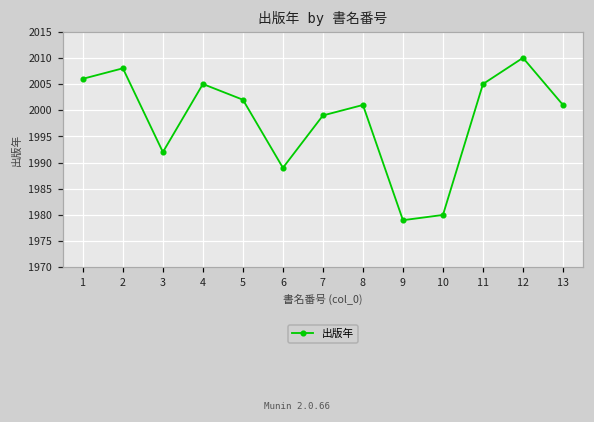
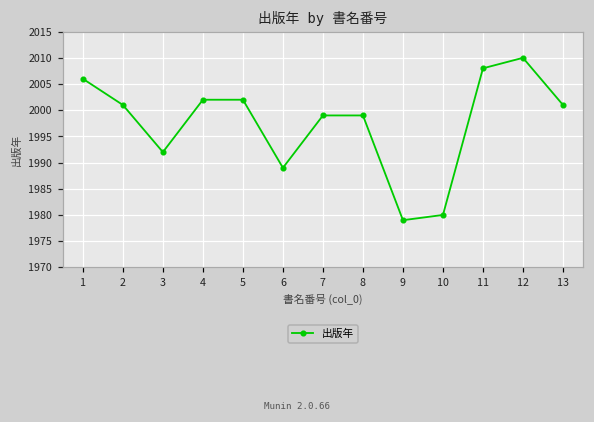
  {
    "1": 2006,
-   "2": 2008,
+   "2": 2001,
    "3": 1992,
-   "4": 2005,
+   "4": 2002,
    "5": 2002,
    "6": 1989,
    "7": 1999,
-   "8": 2001,
+   "8": 1999,
    "9": 1979,
    "10": 1980,
-   "11": 2005,
+   "11": 2008,
    "12": 2010,
    "13": 2001
  }
